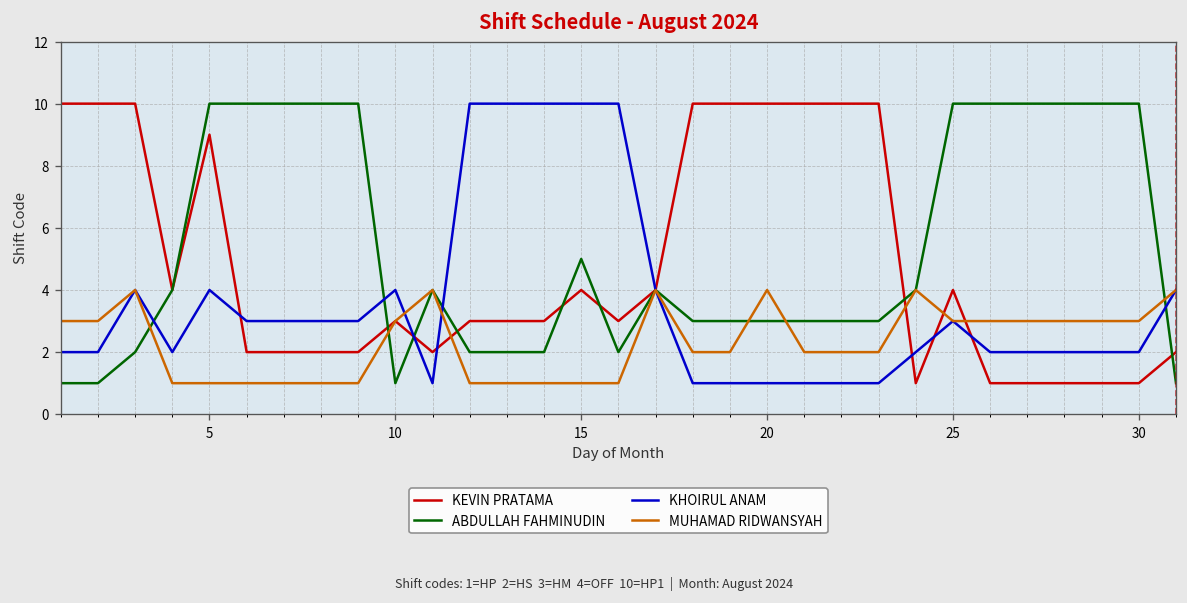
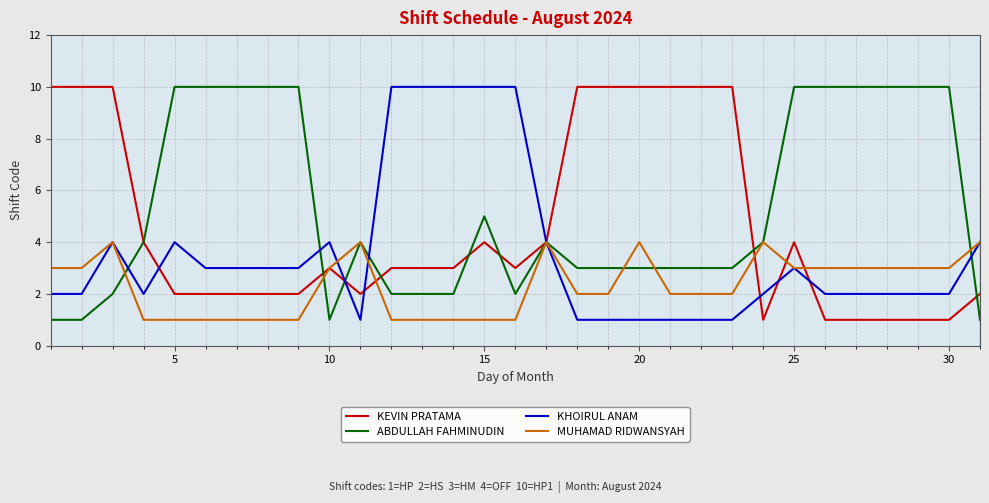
  {
    "KEVIN PRATAMA": {
-     "5": 9,
+     "5": 2,
      "15": 4,
      "20": 10,
      "25": 4,
      "30": 1
    },
    "ABDULLAH FAHMINUDIN": {
      "5": 10,
      "10": 1,
      "15": 5,
      "20": 3,
      "25": 10,
      "30": 10
    },
    "KHOIRUL ANAM": {
      "5": 4,
      "10": 4,
      "15": 10,
      "20": 1,
      "30": 2
    },
    "MUHAMAD RIDWANSYAH": {
      "5": 1,
      "15": 1,
      "20": 4,
      "30": 3
    }
  }
